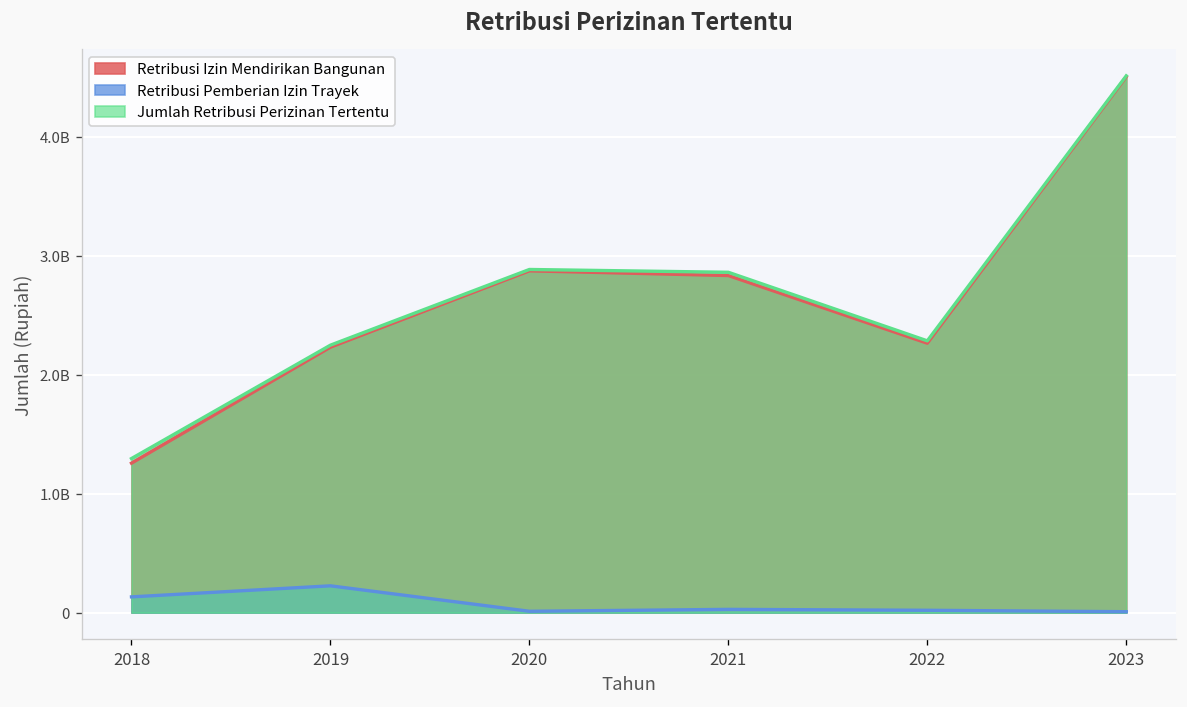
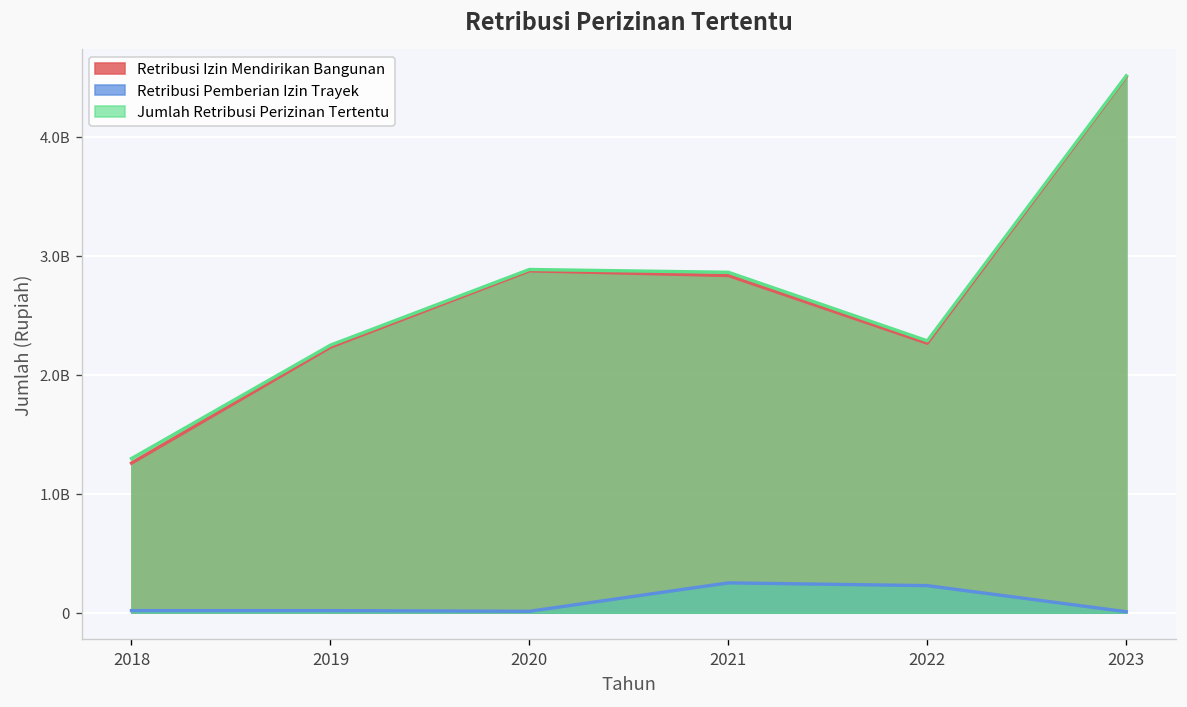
  {
    "Retribusi Izin Mendirikan Bangunan": {
      "2018": 1300000000,
      "2021": 2800000000
    },
    "Retribusi Pemberian Izin Trayek": {
-     "2018": 100000000,
-     "2019": 200000000,
+     "2018": 0,
+     "2019": 0,
      "2020": 0,
-     "2021": 0,
-     "2022": 0,
+     "2021": 300000000,
+     "2022": 200000000,
      "2023": 0
    },
    "Jumlah Retribusi Perizinan Tertentu": {
      "2018": 1300000000,
      "2021": 2900000000
    }
  }
